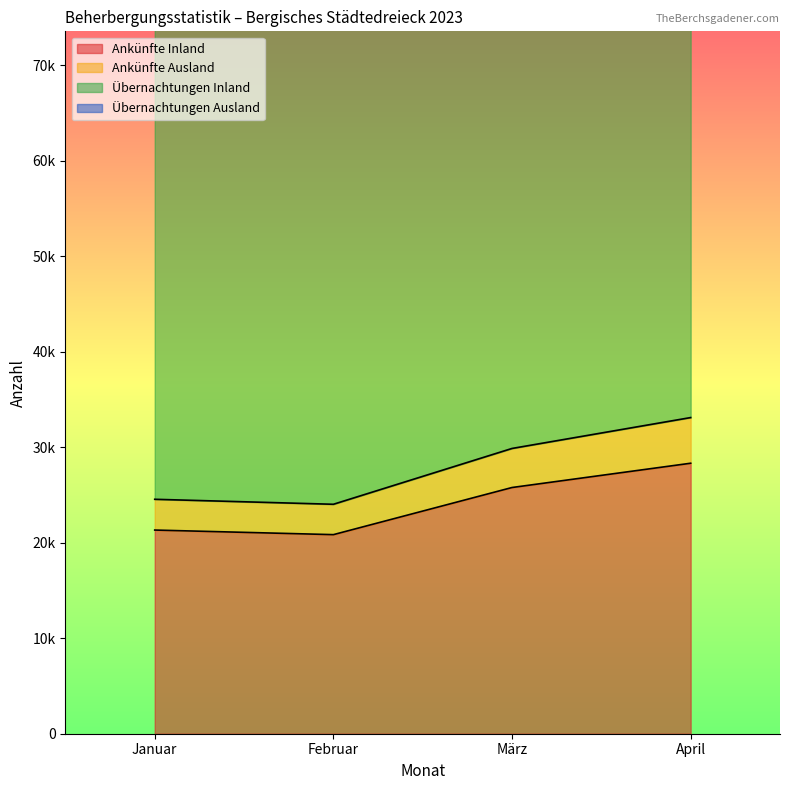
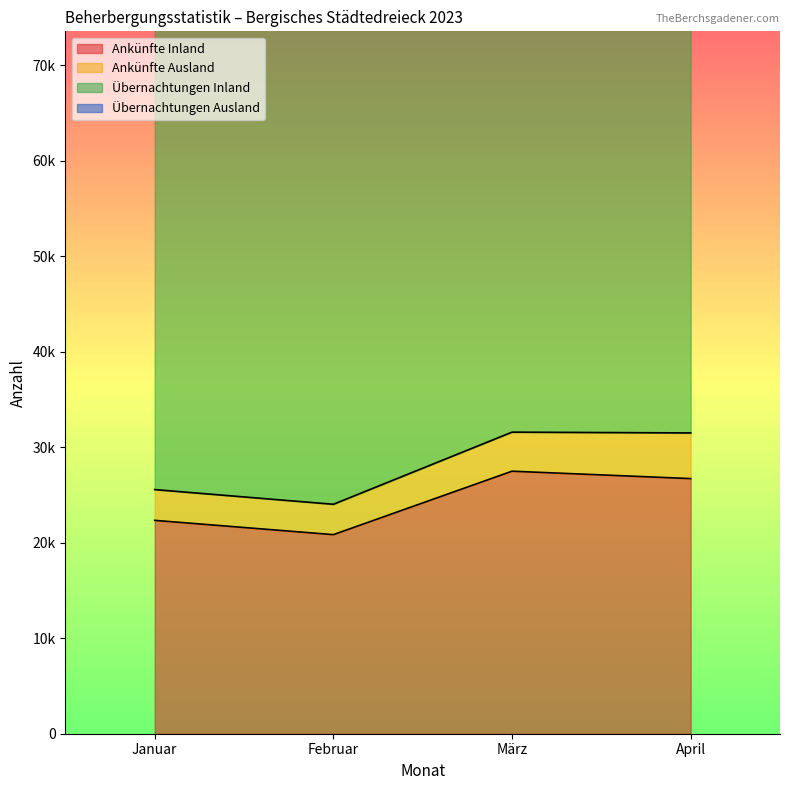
  {
    "Ankünfte Inland": {
-     "Januar": 21000,
+     "Januar": 22000,
      "Februar": 21000,
-     "März": 26000,
-     "April": 28000
+     "März": 28000,
+     "April": 27000
    },
    "Ankünfte Ausland": {
      "Januar": 3000,
      "Februar": 3000,
      "März": 4000,
      "April": 5000
    }
  }
